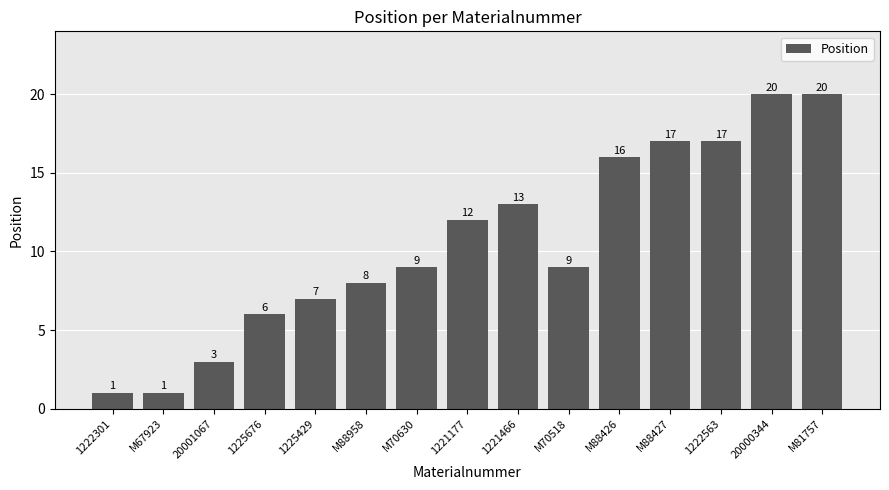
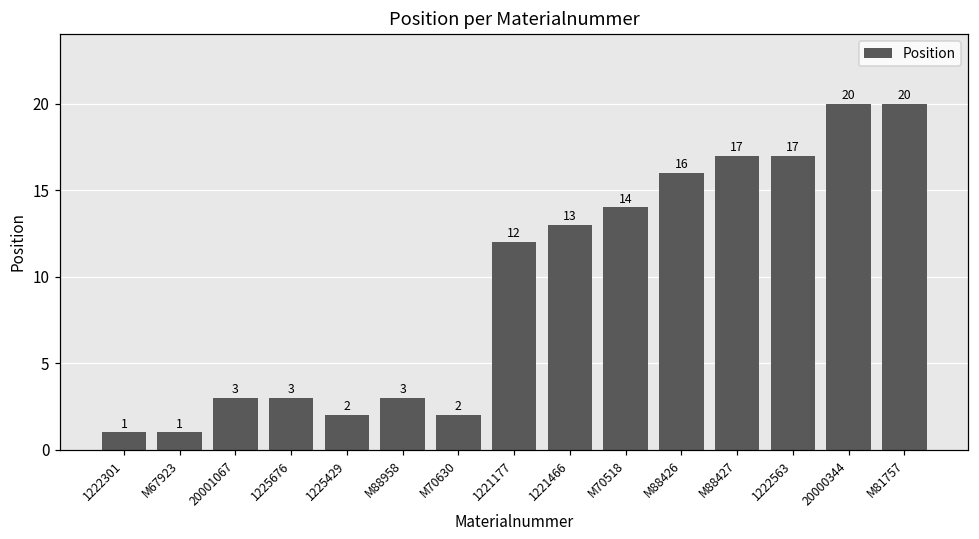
  {
    "1222301": 1,
    "M67923": 1,
    "20001067": 3,
-   "1225676": 6,
-   "1225429": 7,
-   "M88958": 8,
-   "M70630": 9,
+   "1225676": 3,
+   "1225429": 2,
+   "M88958": 3,
+   "M70630": 2,
    "1221177": 12,
    "1221466": 13,
-   "M70518": 9,
+   "M70518": 14,
    "M88426": 16,
    "M88427": 17,
    "1222563": 17,
    "20000344": 20,
    "M81757": 20
  }
